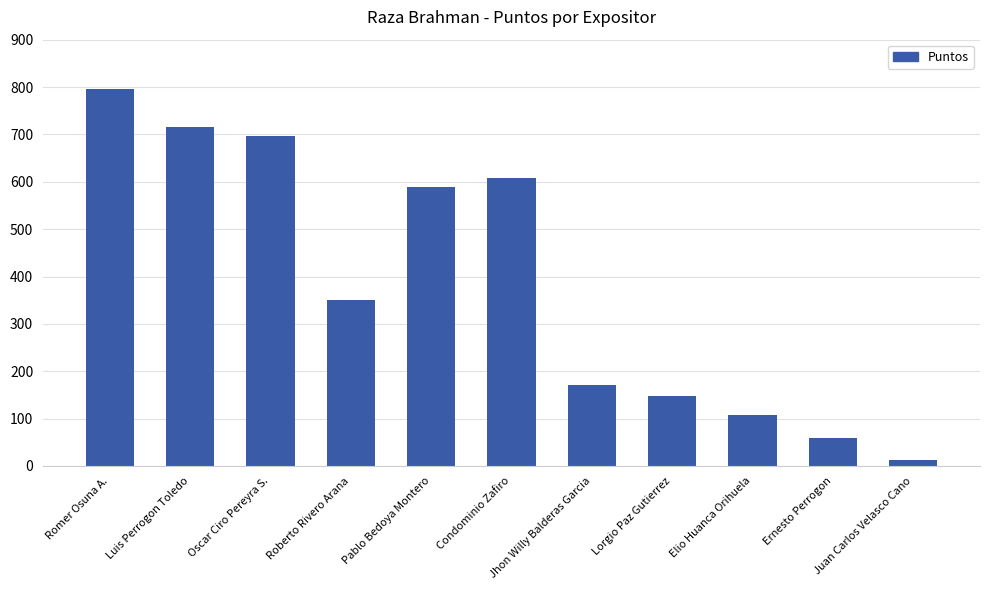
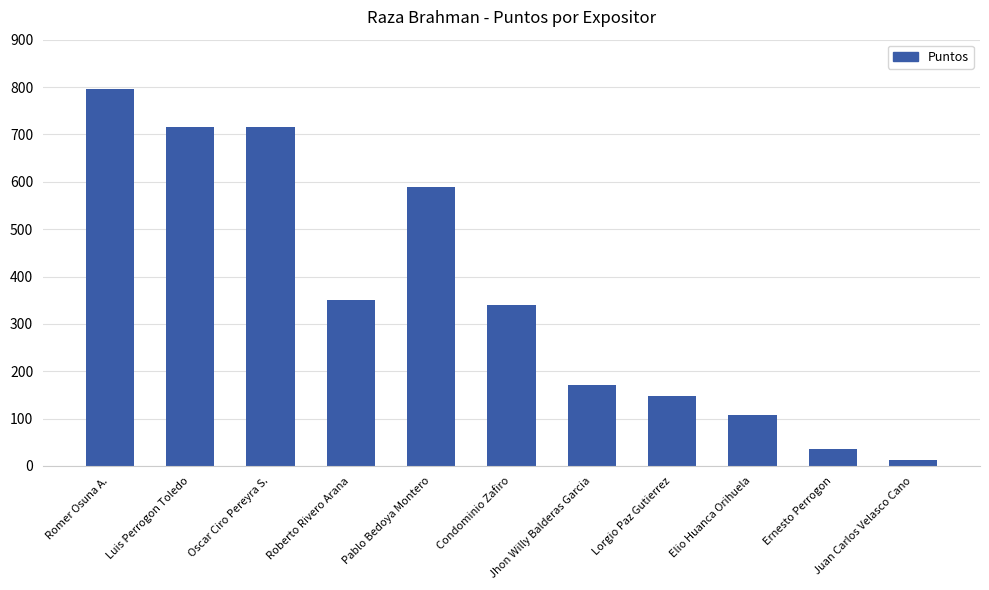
  {
    "Romer Osuna A.": 800,
    "Luis Perrogon Toledo": 720,
-   "Oscar Ciro Pereyra S.": 700,
+   "Oscar Ciro Pereyra S.": 720,
    "Roberto Rivero Arana": 350,
    "Pablo Bedoya Montero": 590,
-   "Condominio Zafiro": 610,
+   "Condominio Zafiro": 340,
    "Jhon Willy Balderas Garcia": 170,
    "Lorgio Paz Gutierrez": 150,
    "Elio Huanca Orihuela": 110,
-   "Ernesto Perrogon": 60,
+   "Ernesto Perrogon": 40,
    "Juan Carlos Velasco Cano": 10
  }
